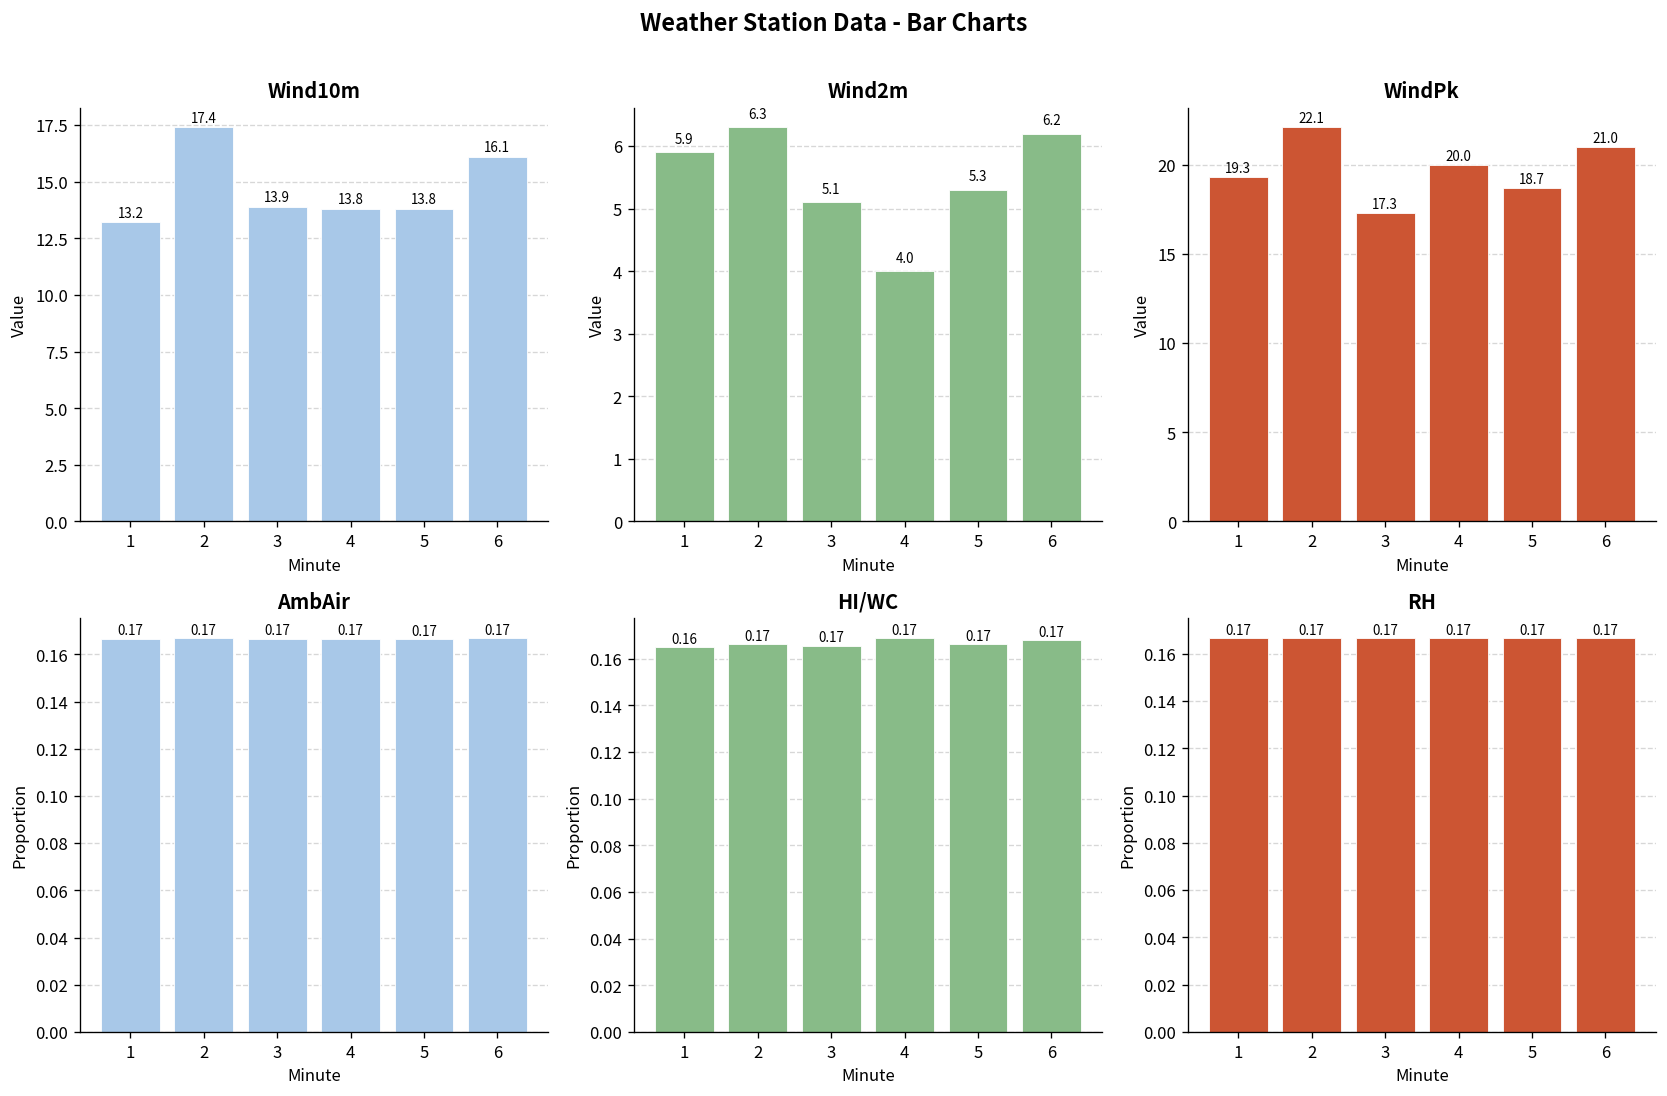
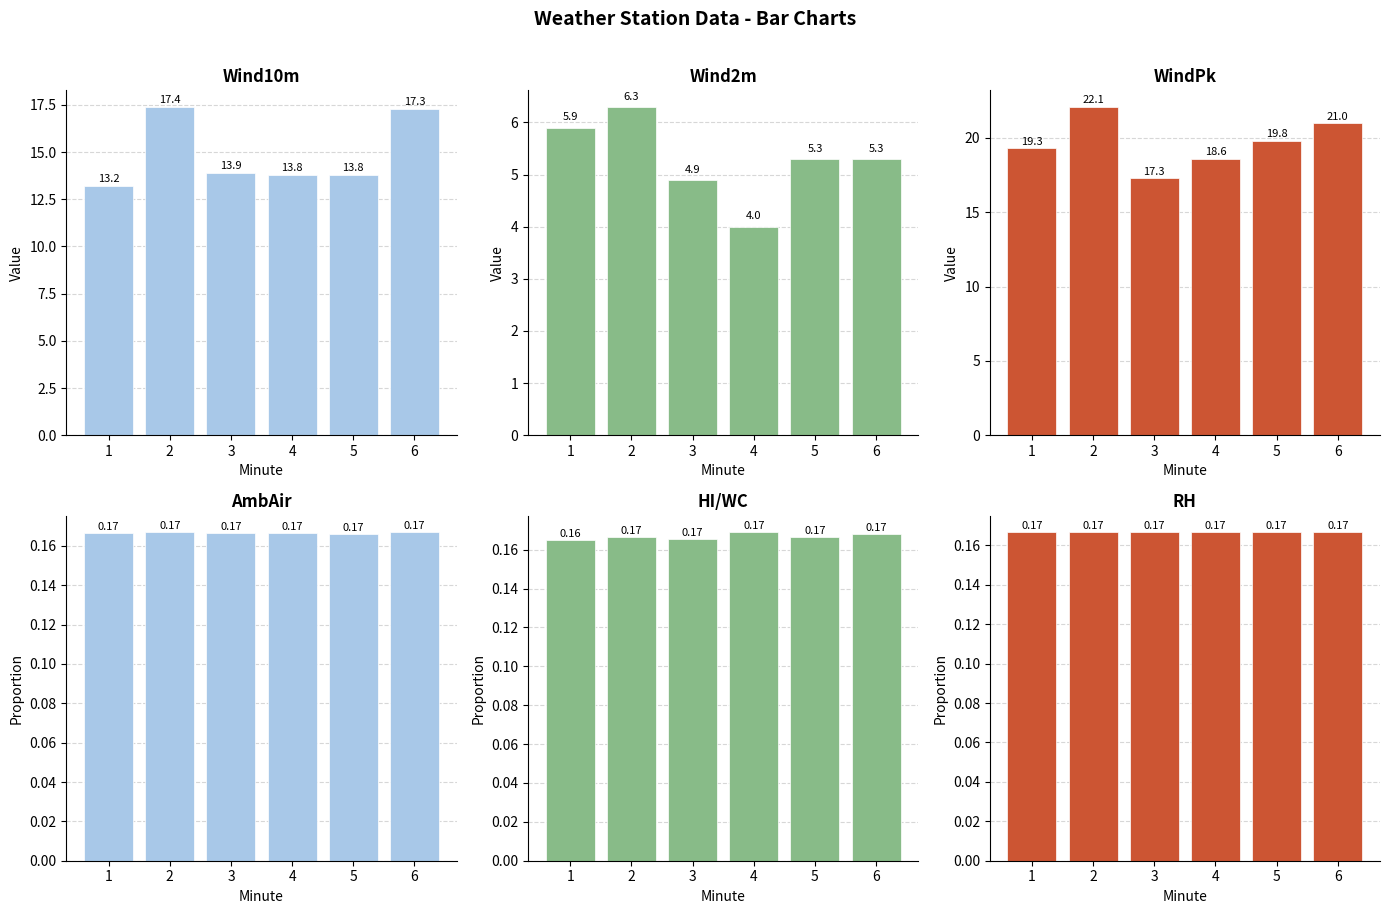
  {
    "Wind10m": {
      "1": 13.2,
      "2": 17.4,
      "3": 13.9,
      "4": 13.8,
      "5": 13.8,
-     "6": 16.1
+     "6": 17.3
    },
    "Wind2m": {
      "1": 5.9,
      "2": 6.3,
-     "3": 5.1,
+     "3": 4.9,
      "4": 4.0,
      "5": 5.3,
-     "6": 6.2
+     "6": 5.3
    },
    "WindPk": {
      "1": 19.3,
      "2": 22.1,
      "3": 17.3,
-     "4": 20.0,
-     "5": 18.7,
+     "4": 18.6,
+     "5": 19.8,
      "6": 21.0
    },
    "AmbAir": {
      "1": 0.17,
      "2": 0.17,
      "3": 0.17,
      "4": 0.17,
      "5": 0.17,
      "6": 0.17
    },
    "HI/WC": {
      "1": 0.16,
      "2": 0.17,
      "3": 0.17,
      "4": 0.17,
      "5": 0.17,
      "6": 0.17
    },
    "RH": {
      "1": 0.17,
      "2": 0.17,
      "3": 0.17,
      "4": 0.17,
      "5": 0.17,
      "6": 0.17
    }
  }
